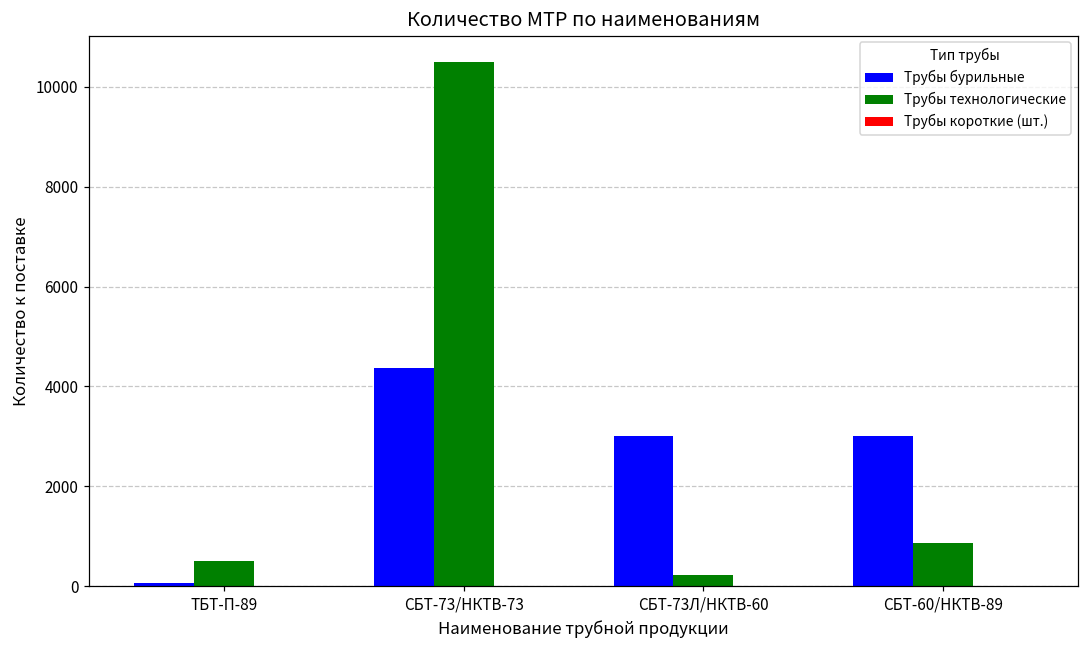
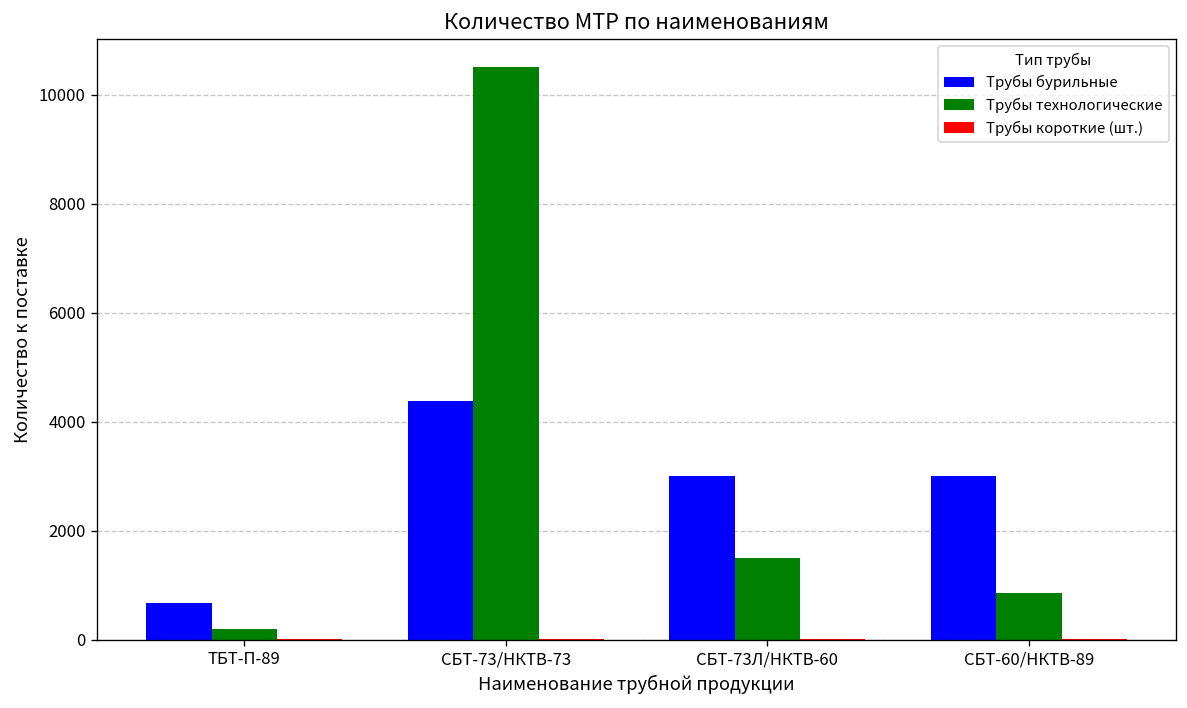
  {
    "Трубы бурильные": {
-     "ТБТ-П-89": 100,
+     "ТБТ-П-89": 700,
      "СБТ-73/НКТВ-73": 4400,
      "СБТ-73Л/НКТВ-60": 3000,
      "СБТ-60/НКТВ-89": 3000
    },
    "Трубы технологические": {
-     "ТБТ-П-89": 500,
+     "ТБТ-П-89": 200,
      "СБТ-73/НКТВ-73": 10500,
-     "СБТ-73Л/НКТВ-60": 200,
+     "СБТ-73Л/НКТВ-60": 1500,
      "СБТ-60/НКТВ-89": 900
    }
  }
